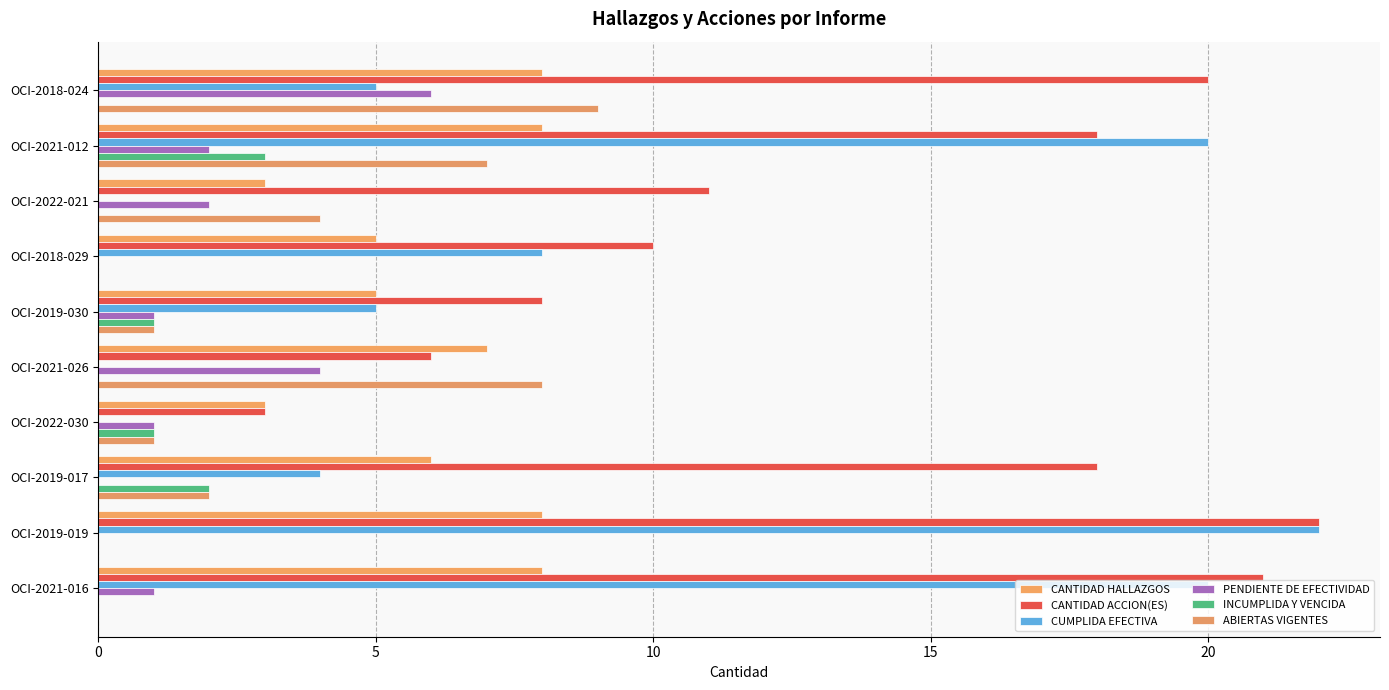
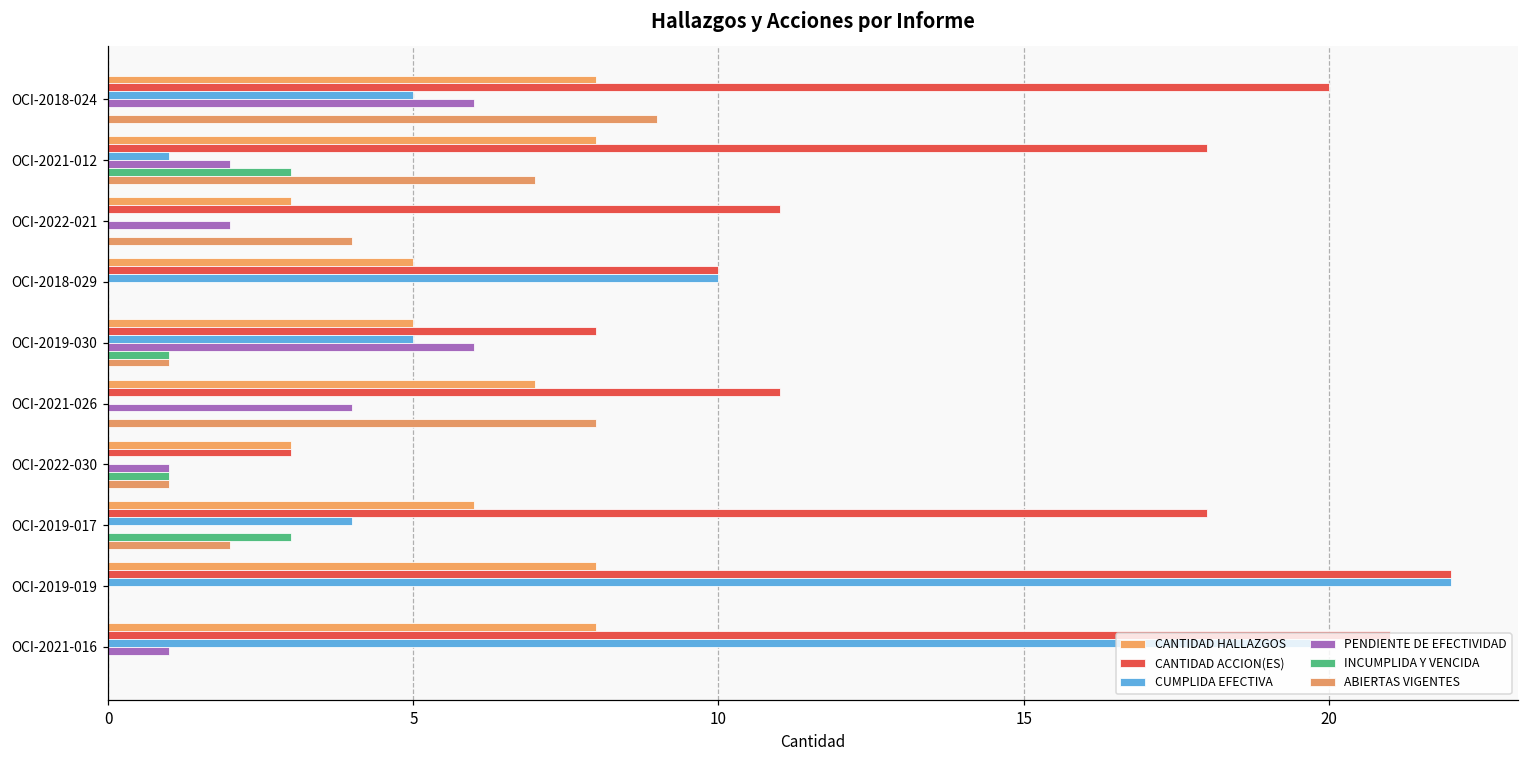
  {
    "CANTIDAD ACCION(ES)": {
      "OCI-2018-024": 20,
      "OCI-2021-012": 18,
      "OCI-2022-021": 11,
      "OCI-2018-029": 10,
      "OCI-2019-030": 8,
-     "OCI-2021-026": 6,
+     "OCI-2021-026": 11,
      "OCI-2022-030": 3,
      "OCI-2019-017": 18,
      "OCI-2019-019": 22,
      "OCI-2021-016": 21
    },
    "CUMPLIDA EFECTIVA": {
      "OCI-2018-024": 5,
-     "OCI-2021-012": 20,
+     "OCI-2021-012": 1,
      "OCI-2022-021": 0,
-     "OCI-2018-029": 8,
+     "OCI-2018-029": 10,
      "OCI-2019-030": 5,
      "OCI-2021-026": 0,
      "OCI-2022-030": 0,
      "OCI-2019-017": 4,
      "OCI-2019-019": 22
    },
    "PENDIENTE DE EFECTIVIDAD": {
      "OCI-2018-024": 6,
      "OCI-2021-012": 2,
      "OCI-2022-021": 2,
      "OCI-2018-029": 0,
-     "OCI-2019-030": 1,
+     "OCI-2019-030": 6,
      "OCI-2021-026": 4,
      "OCI-2022-030": 1,
      "OCI-2019-017": 0,
      "OCI-2019-019": 0,
      "OCI-2021-016": 1
    },
    "INCUMPLIDA Y VENCIDA": {
      "OCI-2018-024": 0,
      "OCI-2021-012": 3,
      "OCI-2022-021": 0,
      "OCI-2018-029": 0,
      "OCI-2019-030": 1,
      "OCI-2021-026": 0,
      "OCI-2022-030": 1,
-     "OCI-2019-017": 2,
+     "OCI-2019-017": 3,
      "OCI-2019-019": 0,
      "OCI-2021-016": 0
    }
  }
